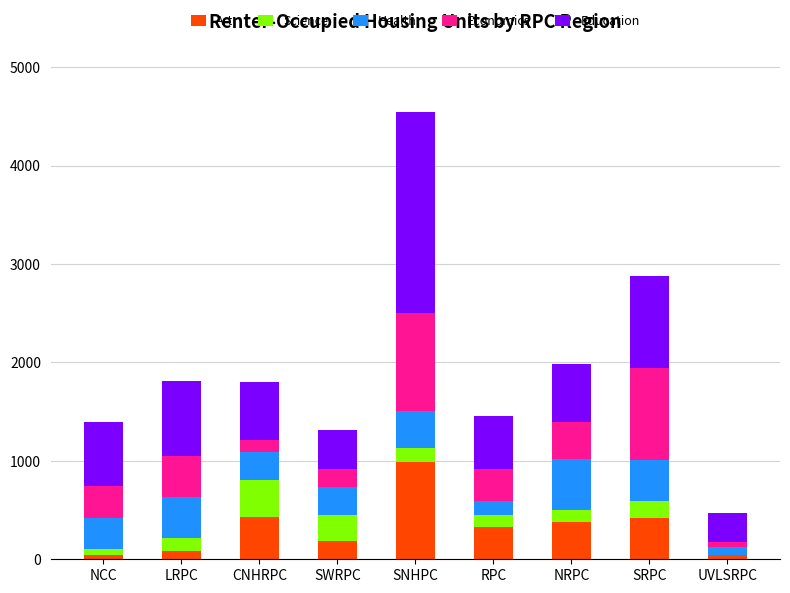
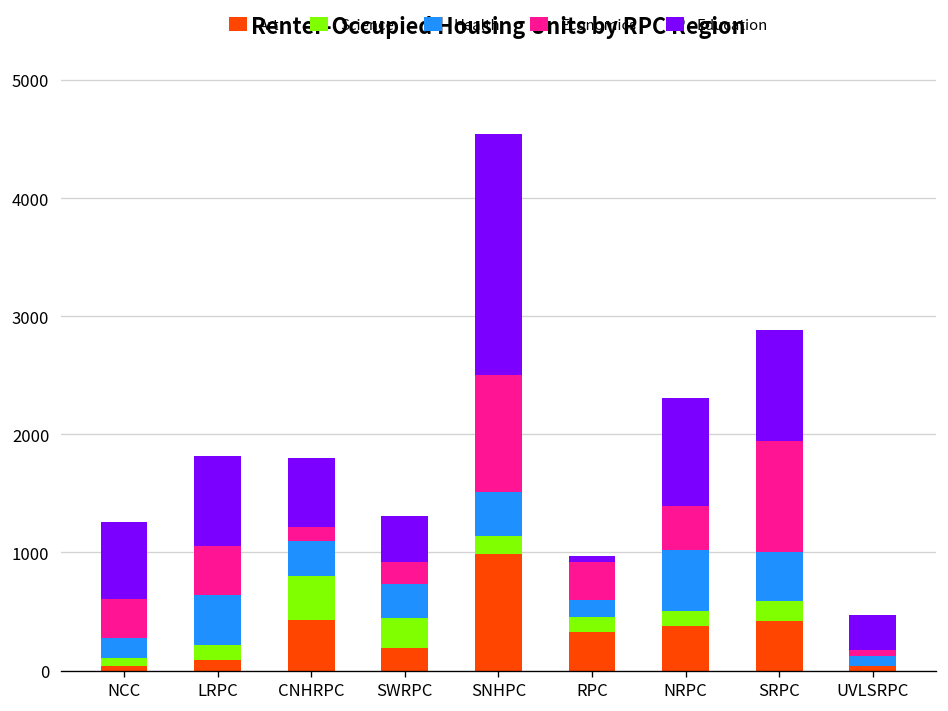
  {
    "Art": {
      "NCC": 0,
      "LRPC": 100,
      "CNHRPC": 400,
      "SWRPC": 200,
      "SNHPC": 1000,
      "RPC": 300,
      "NRPC": 400,
      "SRPC": 400,
      "UVLSRPC": 0
    },
    "Science": {
      "NCC": 100,
      "LRPC": 100,
      "CNHRPC": 400,
      "SWRPC": 300,
      "SNHPC": 100,
      "RPC": 100,
      "NRPC": 100,
      "SRPC": 200,
      "UVLSRPC": 0
    },
    "Health": {
-     "NCC": 300,
+     "NCC": 200,
      "LRPC": 400,
      "CNHRPC": 300,
      "SWRPC": 300,
      "SNHPC": 400,
      "RPC": 100,
      "NRPC": 500,
      "SRPC": 400,
      "UVLSRPC": 100
    },
    "Economics": {
      "NCC": 300,
      "LRPC": 400,
      "CNHRPC": 100,
      "SWRPC": 200,
      "SNHPC": 1000,
      "RPC": 300,
      "NRPC": 400,
      "SRPC": 900,
      "UVLSRPC": 0
    },
    "Education": {
      "NCC": 700,
      "LRPC": 800,
      "CNHRPC": 600,
      "SWRPC": 400,
      "SNHPC": 2000,
-     "RPC": 500,
-     "NRPC": 600,
+     "RPC": 100,
+     "NRPC": 900,
      "SRPC": 900,
      "UVLSRPC": 300
    }
  }
